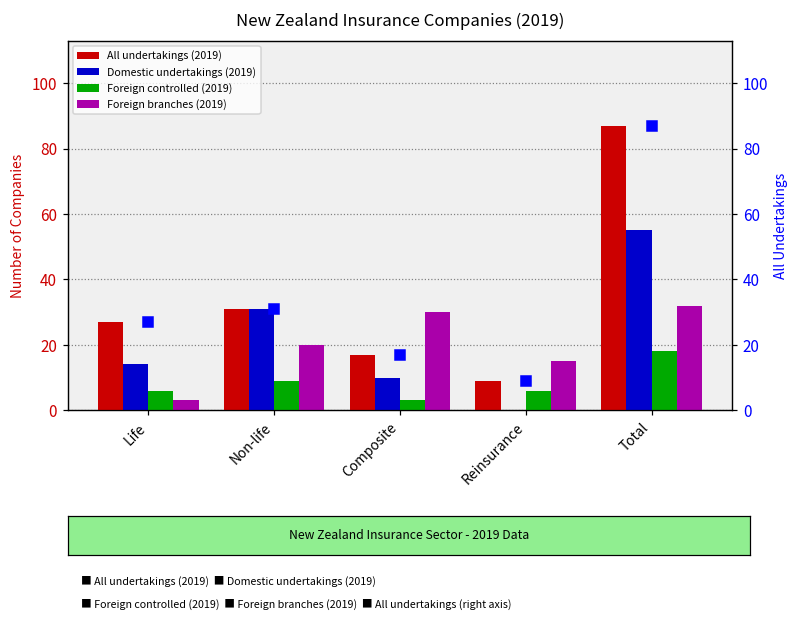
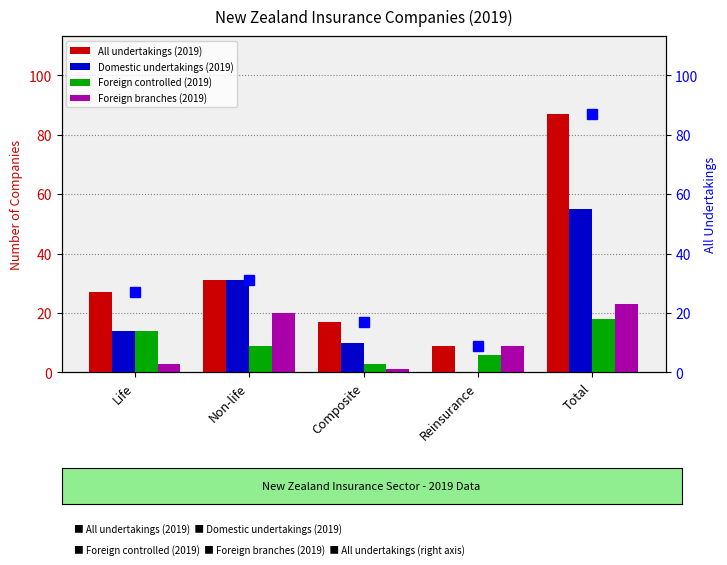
  {
    "All undertakings (2019)": {
      "Life": 27,
      "Non-life": 31,
      "Composite": 17,
      "Reinsurance": 9,
      "Total": 87
    },
    "Foreign controlled (2019)": {
-     "Life": 6,
+     "Life": 14,
      "Non-life": 9,
      "Composite": 3,
      "Reinsurance": 6,
      "Total": 18
    },
    "Foreign branches (2019)": {
      "Life": 3,
      "Non-life": 20,
-     "Composite": 30,
-     "Reinsurance": 15,
-     "Total": 32
+     "Composite": 1,
+     "Reinsurance": 9,
+     "Total": 23
    }
  }
